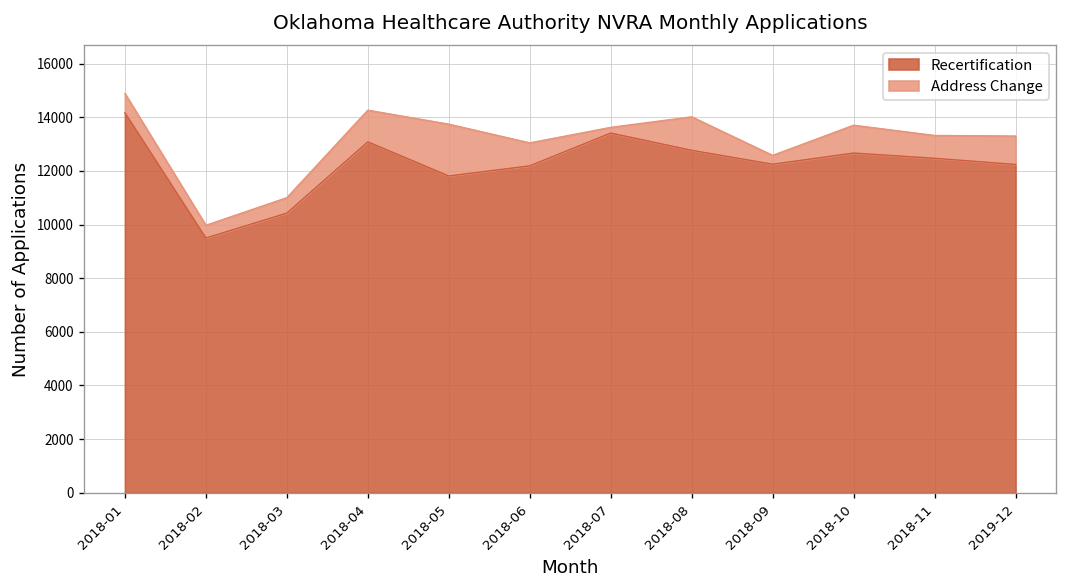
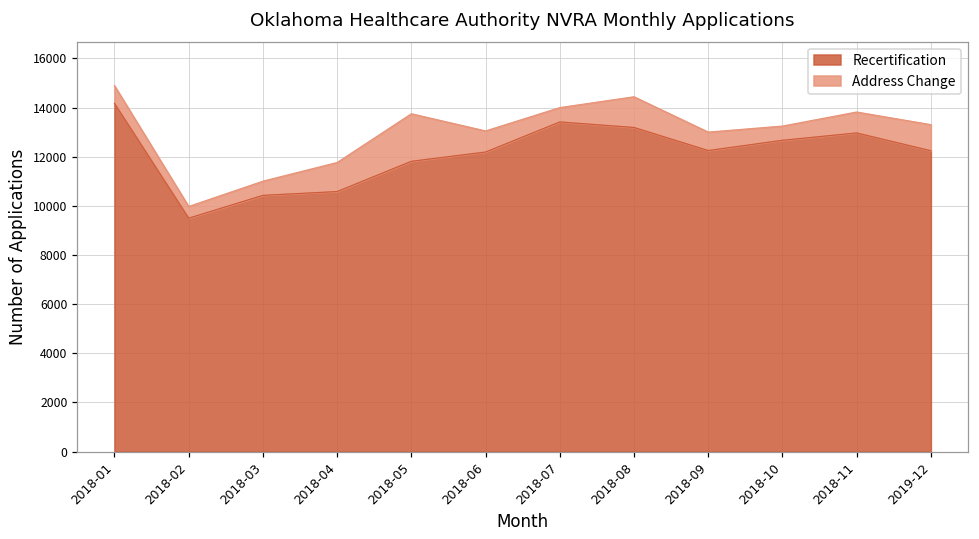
  {
    "Recertification": {
      "2018-01": 14200,
      "2018-02": 9500,
      "2018-03": 10400,
-     "2018-04": 13100,
+     "2018-04": 10600,
      "2018-05": 11800,
      "2018-06": 12200,
      "2018-07": 13400,
-     "2018-08": 12800,
+     "2018-08": 13200,
      "2018-09": 12300,
      "2018-10": 12700,
-     "2018-11": 12500,
+     "2018-11": 13000,
      "2019-12": 12200
    },
    "Address Change": {
      "2018-01": 700,
      "2018-02": 500,
      "2018-03": 600,
      "2018-04": 1200,
      "2018-05": 1900,
      "2018-06": 900,
-     "2018-07": 200,
+     "2018-07": 600,
      "2018-08": 1200,
-     "2018-09": 300,
-     "2018-10": 1000,
+     "2018-09": 700,
+     "2018-10": 600,
      "2018-11": 900,
      "2019-12": 1100
    }
  }
